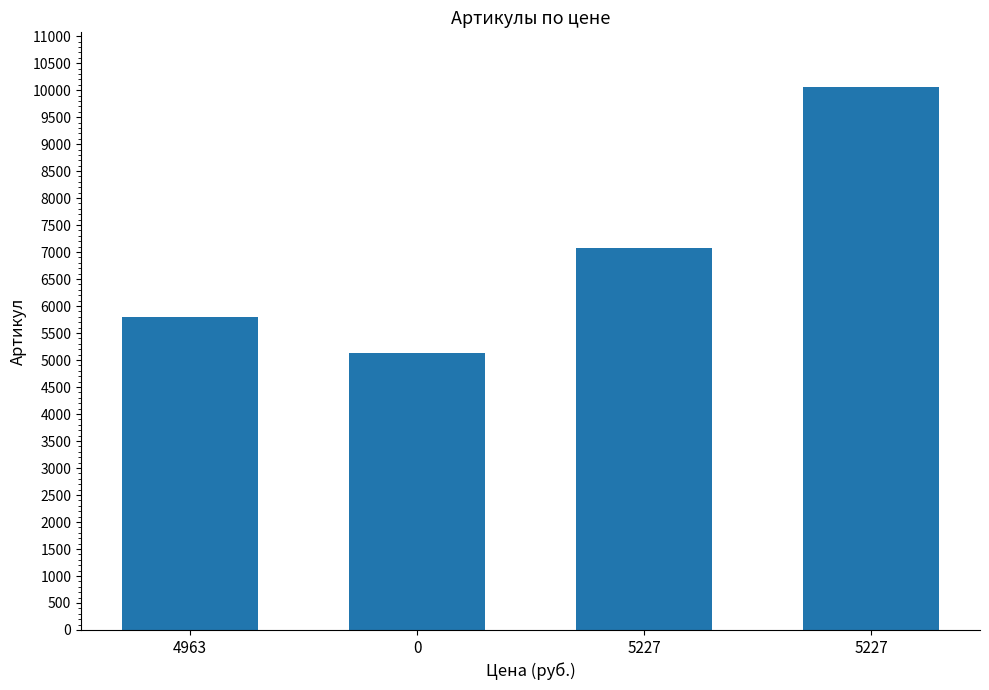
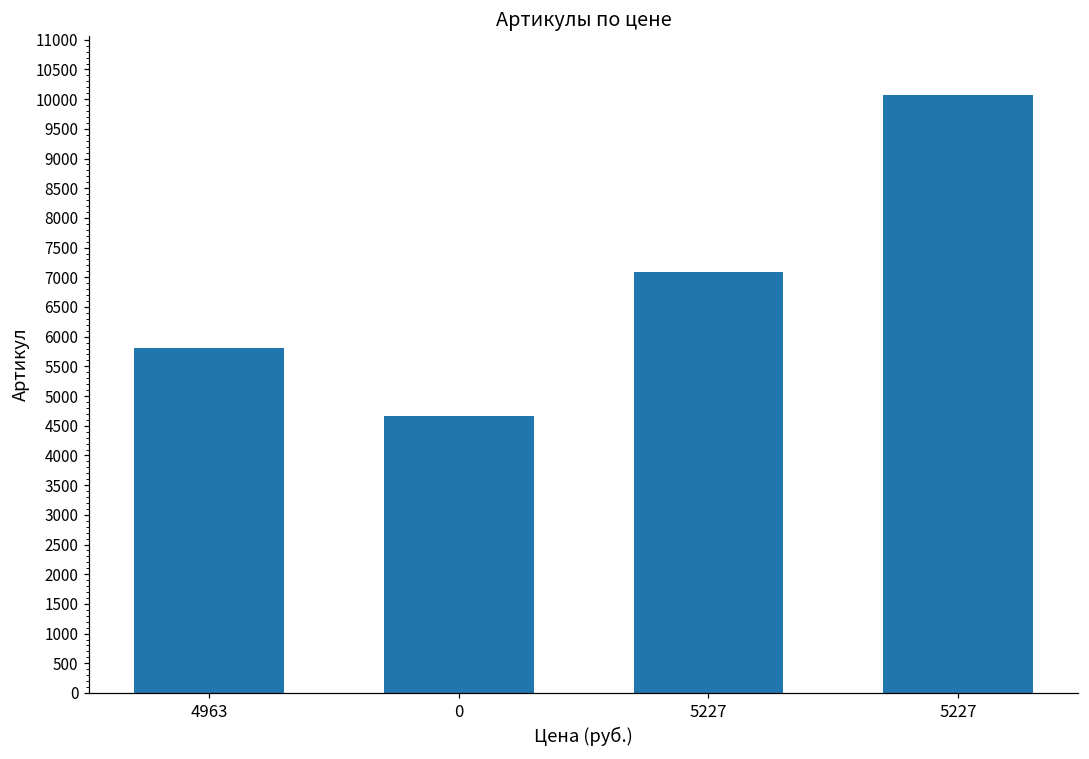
  {
    "4963": 5800,
-   "0": 5100
+   "0": 4700
  }
